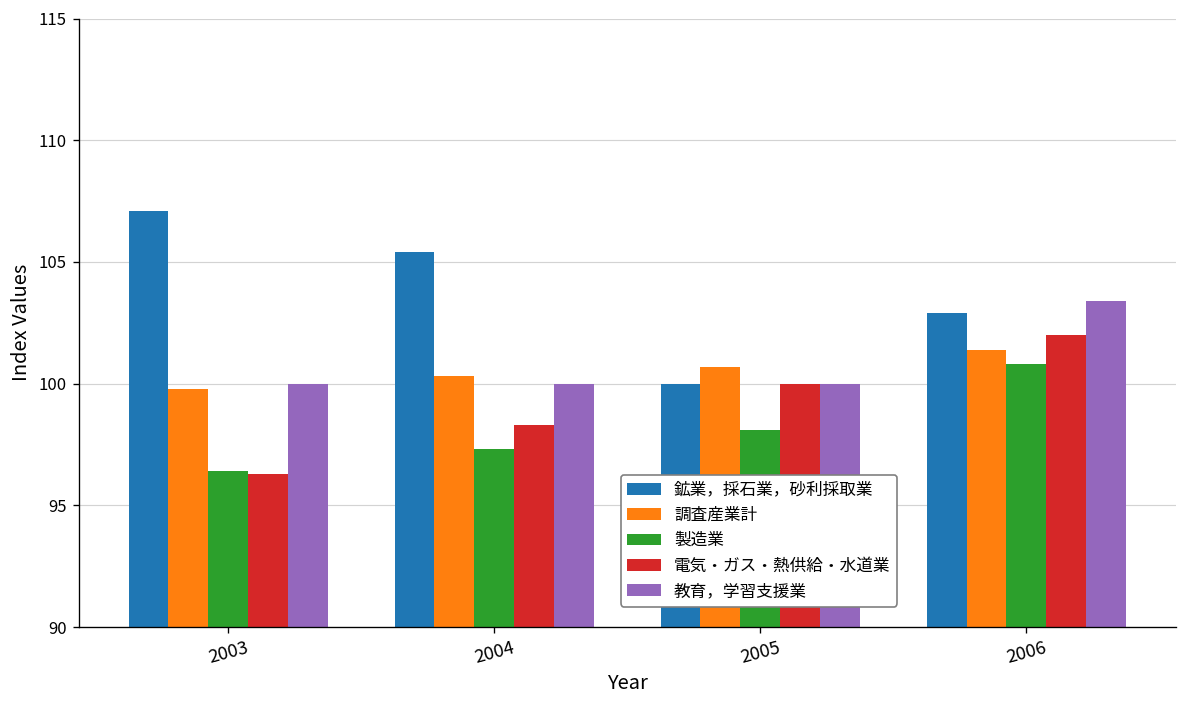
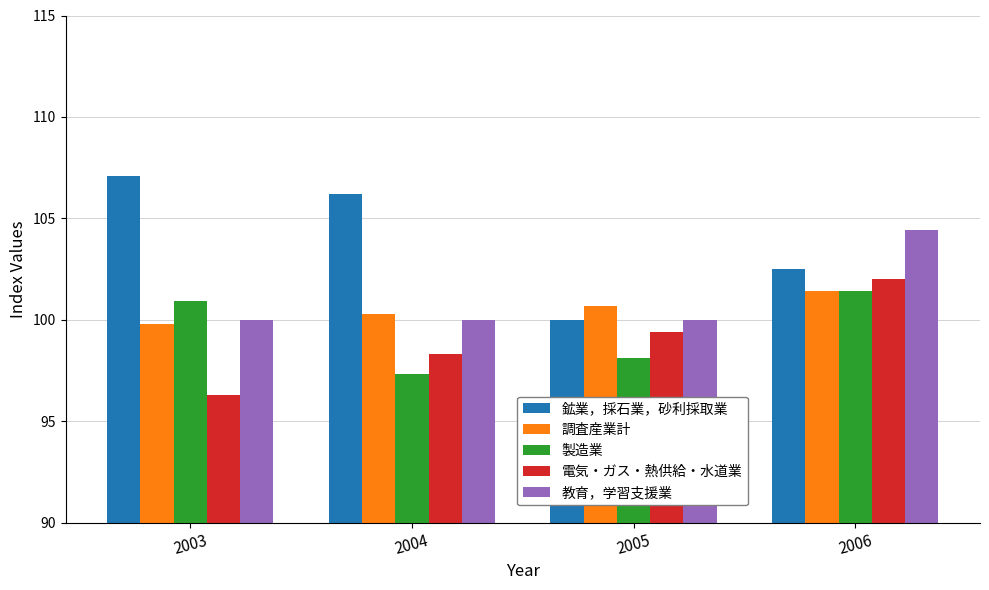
  {
    "鉱業，採石業，砂利採取業": {
      "2003": 107.1,
-     "2004": 105.4,
+     "2004": 106.2,
      "2005": 100.0,
-     "2006": 102.9
+     "2006": 102.5
    },
    "調査産業計": {
      "2003": 99.8,
      "2004": 100.3,
      "2005": 100.7,
      "2006": 101.4
    },
    "製造業": {
-     "2003": 96.4,
+     "2003": 100.9,
      "2004": 97.3,
      "2005": 98.1,
-     "2006": 100.8
+     "2006": 101.4
    },
    "電気・ガス・熱供給・水道業": {
      "2003": 96.3,
      "2004": 98.3,
-     "2005": 100.0,
+     "2005": 99.4,
      "2006": 102.0
    },
    "教育，学習支援業": {
      "2003": 100.0,
      "2004": 100.0,
      "2005": 100.0,
-     "2006": 103.4
+     "2006": 104.4
    }
  }
